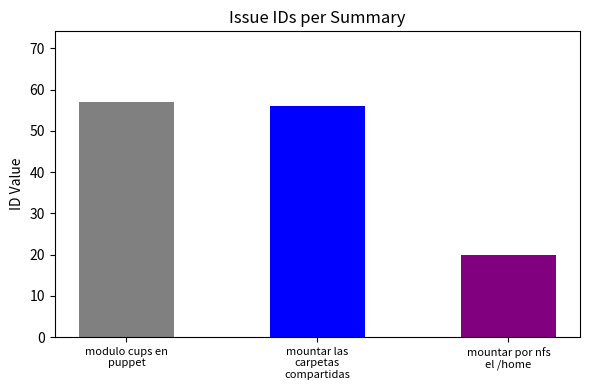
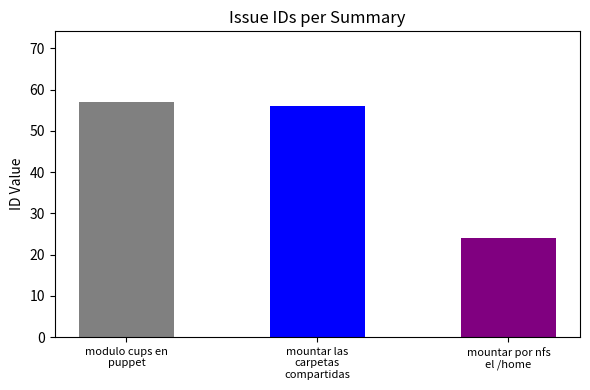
  {
    "modulo cups en puppet": 57,
    "mountar las carpetas compartidas": 56,
-   "mountar por nfs el /home": 20
+   "mountar por nfs el /home": 24
  }
